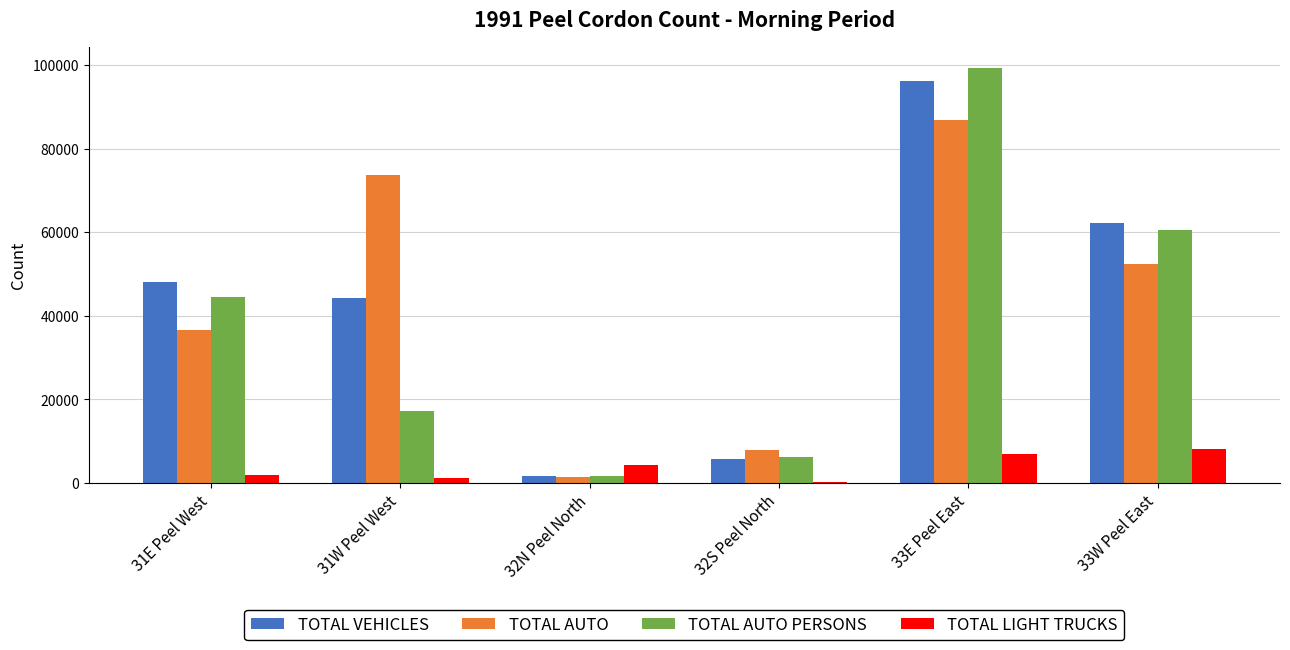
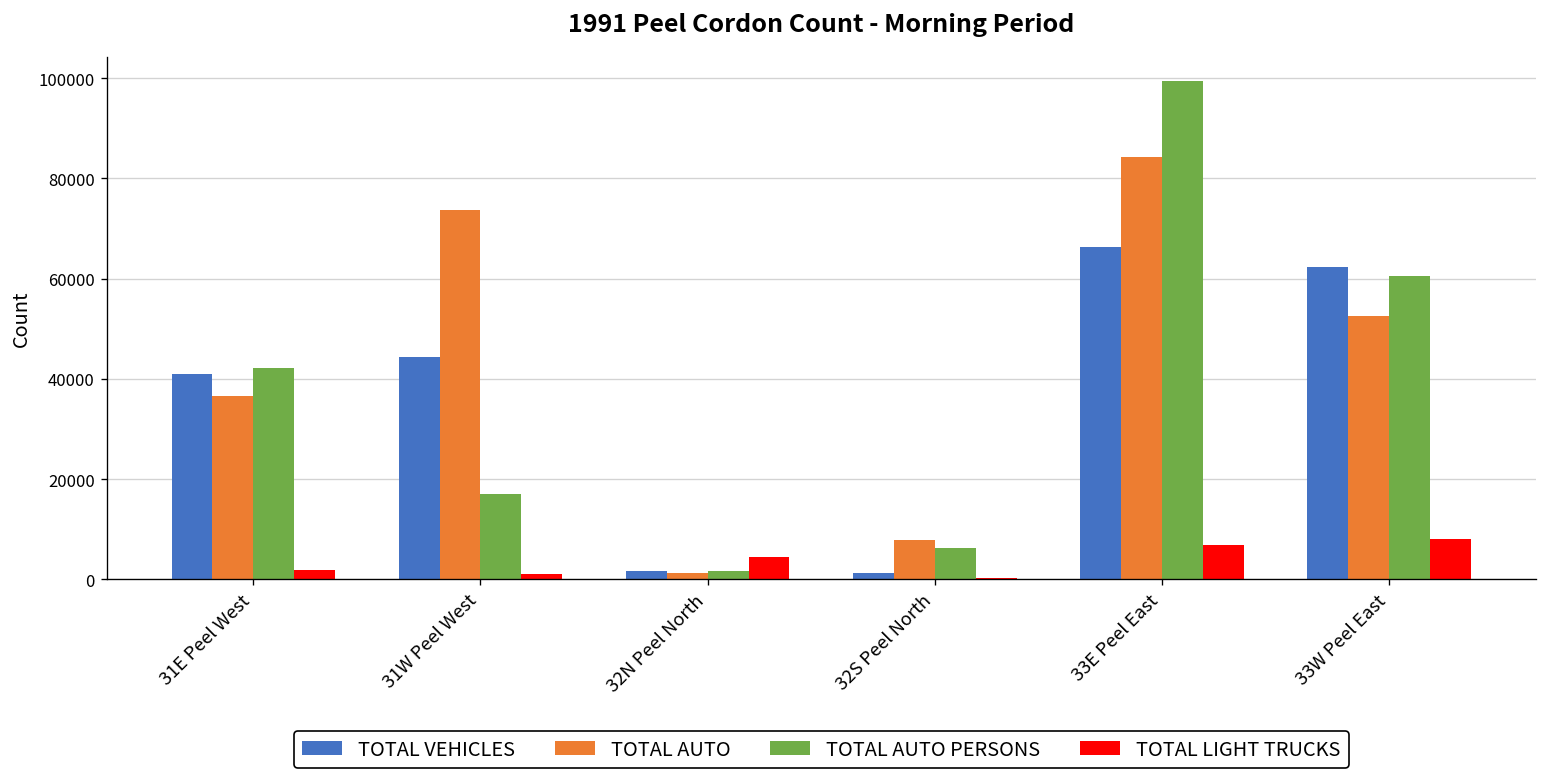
  {
    "TOTAL VEHICLES": {
-     "31E Peel West": 48000,
+     "31E Peel West": 41000,
      "31W Peel West": 44000,
      "32N Peel North": 2000,
-     "32S Peel North": 6000,
-     "33E Peel East": 96000,
+     "32S Peel North": 1000,
+     "33E Peel East": 66000,
      "33W Peel East": 62000
    },
    "TOTAL AUTO": {
      "31E Peel West": 37000,
      "31W Peel West": 74000,
      "32N Peel North": 1000,
      "32S Peel North": 8000,
-     "33E Peel East": 87000,
+     "33E Peel East": 84000,
      "33W Peel East": 52000
    },
    "TOTAL AUTO PERSONS": {
-     "31E Peel West": 44000,
+     "31E Peel West": 42000,
      "31W Peel West": 17000,
      "32N Peel North": 2000,
      "32S Peel North": 6000,
      "33E Peel East": 99000,
      "33W Peel East": 60000
    },
    "TOTAL LIGHT TRUCKS": {
      "31E Peel West": 2000,
      "31W Peel West": 1000,
      "32N Peel North": 4000,
      "33E Peel East": 7000,
      "33W Peel East": 8000
    }
  }
